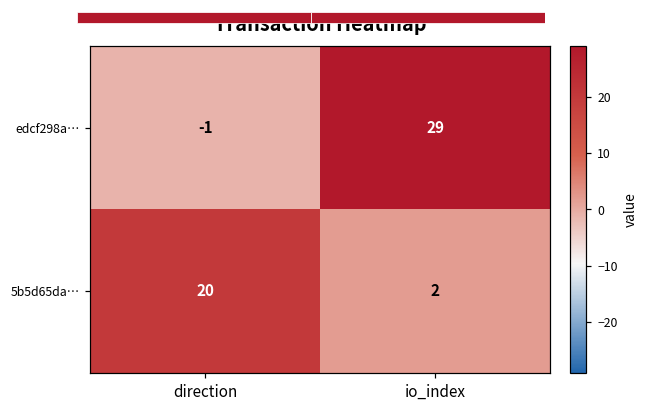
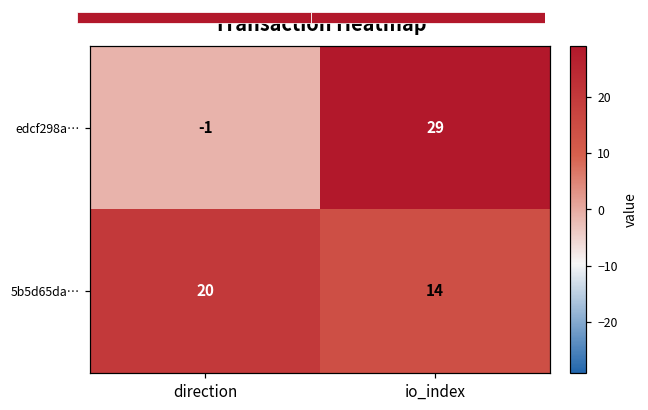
  {
    "Transaction Heatmap": {
      "edcf298a…": {
        "direction": -1,
        "io_index": 29
      },
      "5b5d65da…": {
        "direction": 20,
-       "io_index": 2
+       "io_index": 14
      }
    }
  }
